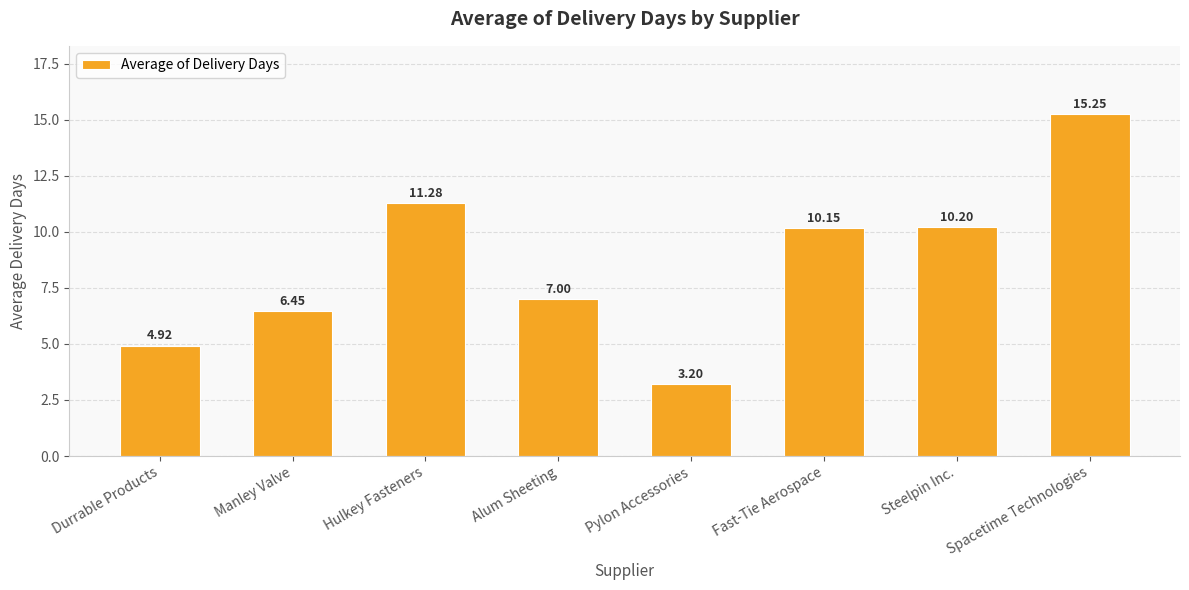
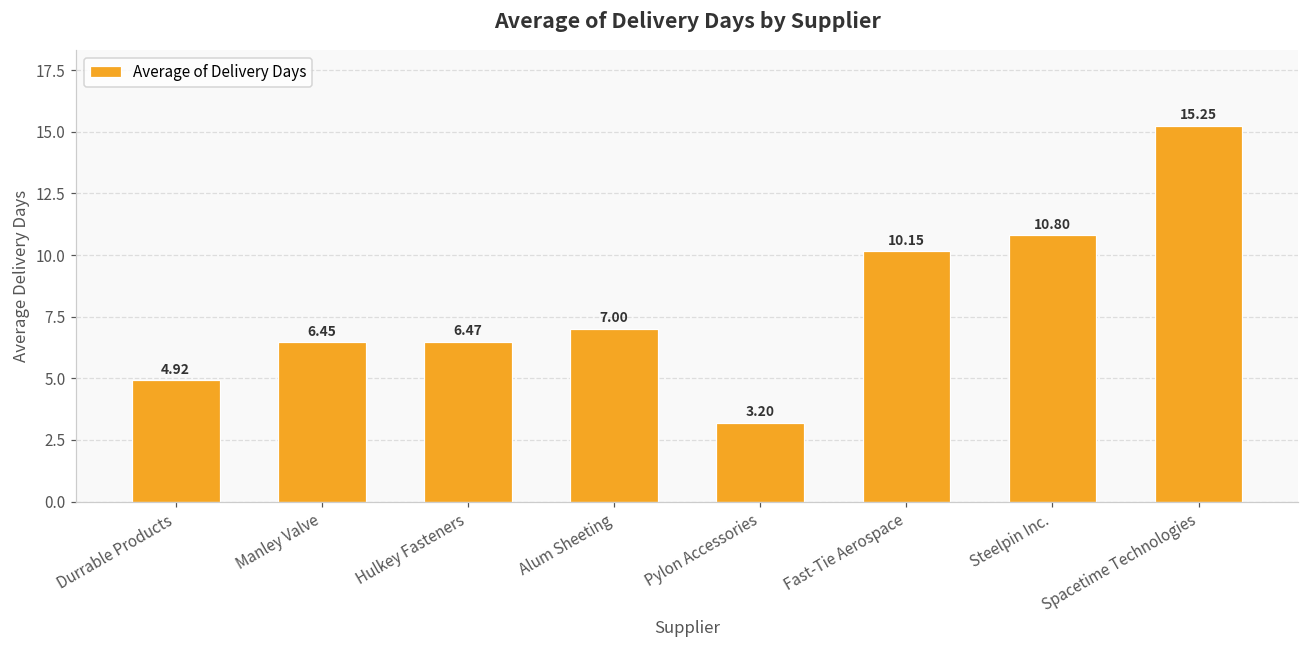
  {
    "Durrable Products": 4.92,
    "Manley Valve": 6.45,
-   "Hulkey Fasteners": 11.28,
+   "Hulkey Fasteners": 6.47,
    "Alum Sheeting": 7.00,
    "Pylon Accessories": 3.20,
    "Fast-Tie Aerospace": 10.15,
-   "Steelpin Inc.": 10.20,
+   "Steelpin Inc.": 10.80,
    "Spacetime Technologies": 15.25
  }
